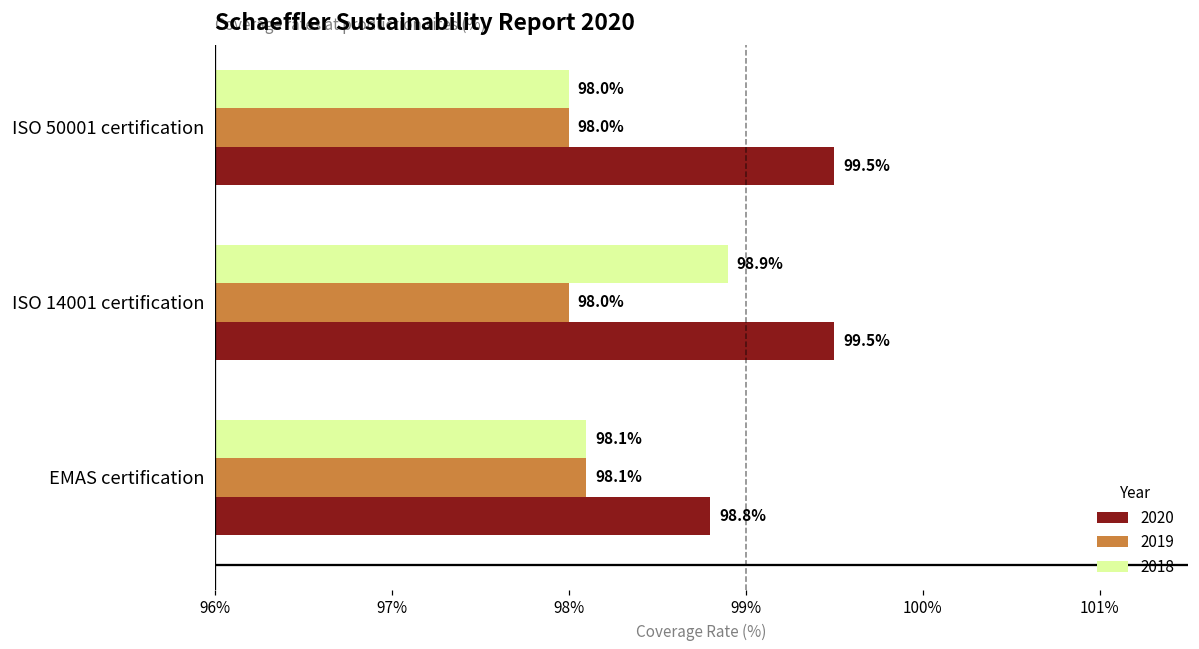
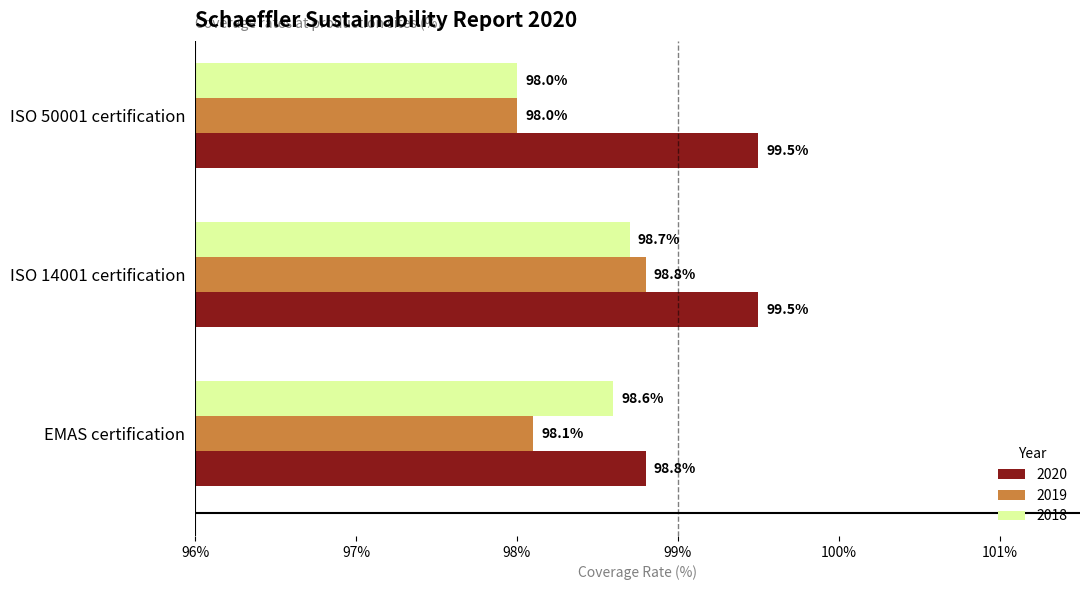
  {
    "2020": {
      "ISO 50001 certification": "99.5%",
      "ISO 14001 certification": "99.5%",
      "EMAS certification": "98.8%"
    },
    "2019": {
      "ISO 50001 certification": "98.0%",
-     "ISO 14001 certification": "98.0%",
+     "ISO 14001 certification": "98.8%",
      "EMAS certification": "98.1%"
    },
    "2018": {
      "ISO 50001 certification": "98.0%",
-     "ISO 14001 certification": "98.9%",
-     "EMAS certification": "98.1%"
+     "ISO 14001 certification": "98.7%",
+     "EMAS certification": "98.6%"
    }
  }
